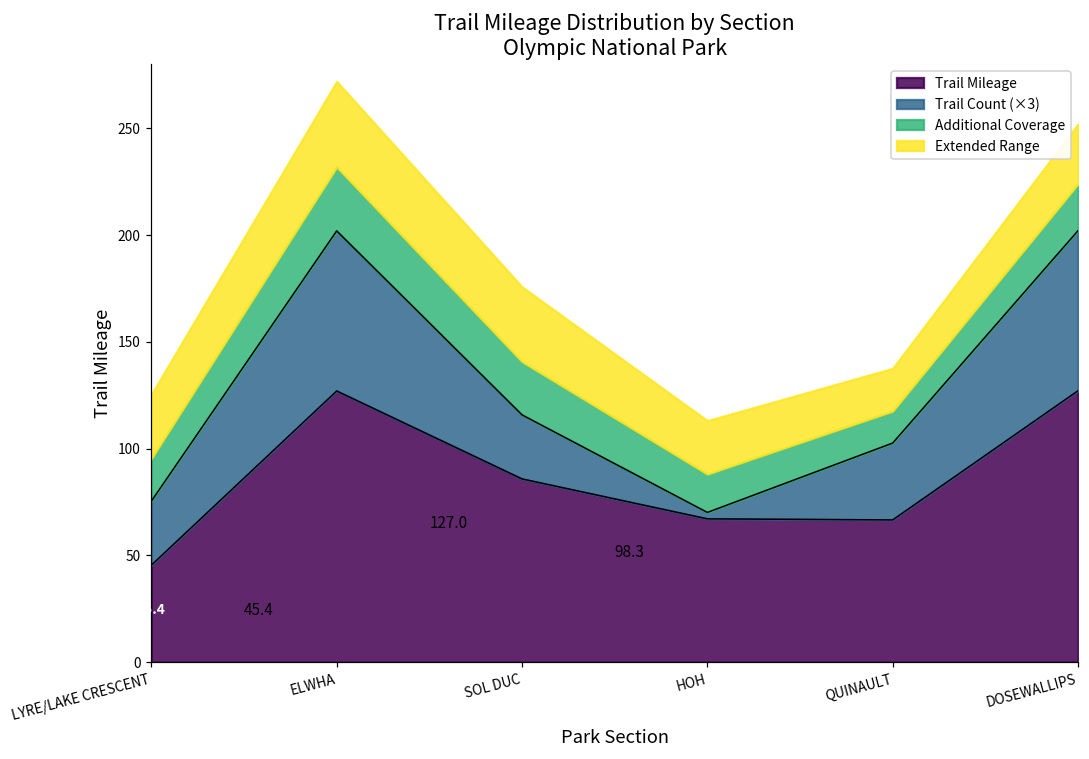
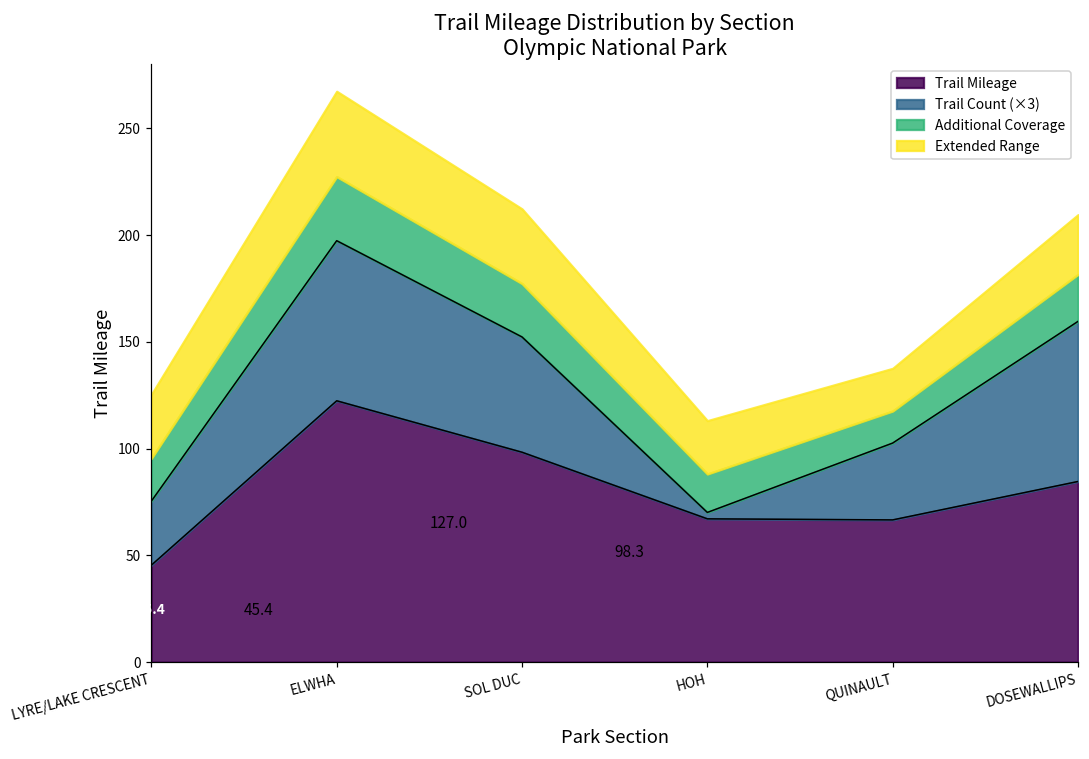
  {
    "Trail Mileage": {
      "LYRE/LAKE CRESCENT": 45,
-     "ELWHA": 127,
-     "SOL DUC": 86,
+     "ELWHA": 122,
+     "SOL DUC": 98,
      "HOH": 67,
      "QUINAULT": 67,
-     "DOSEWALLIPS": 127
+     "DOSEWALLIPS": 85
    },
    "Trail Count (×3)": {
      "LYRE/LAKE CRESCENT": 30,
      "ELWHA": 75,
-     "SOL DUC": 30,
+     "SOL DUC": 54,
      "HOH": 3,
      "QUINAULT": 36,
      "DOSEWALLIPS": 75
    },
    "Additional Coverage": {
      "LYRE/LAKE CRESCENT": 20,
      "ELWHA": 30,
      "SOL DUC": 25,
      "HOH": 18,
      "QUINAULT": 15,
      "DOSEWALLIPS": 22
    },
    "Extended Range": {
      "LYRE/LAKE CRESCENT": 30,
      "ELWHA": 40,
      "SOL DUC": 35,
      "HOH": 25,
      "QUINAULT": 20,
      "DOSEWALLIPS": 28
    }
  }
